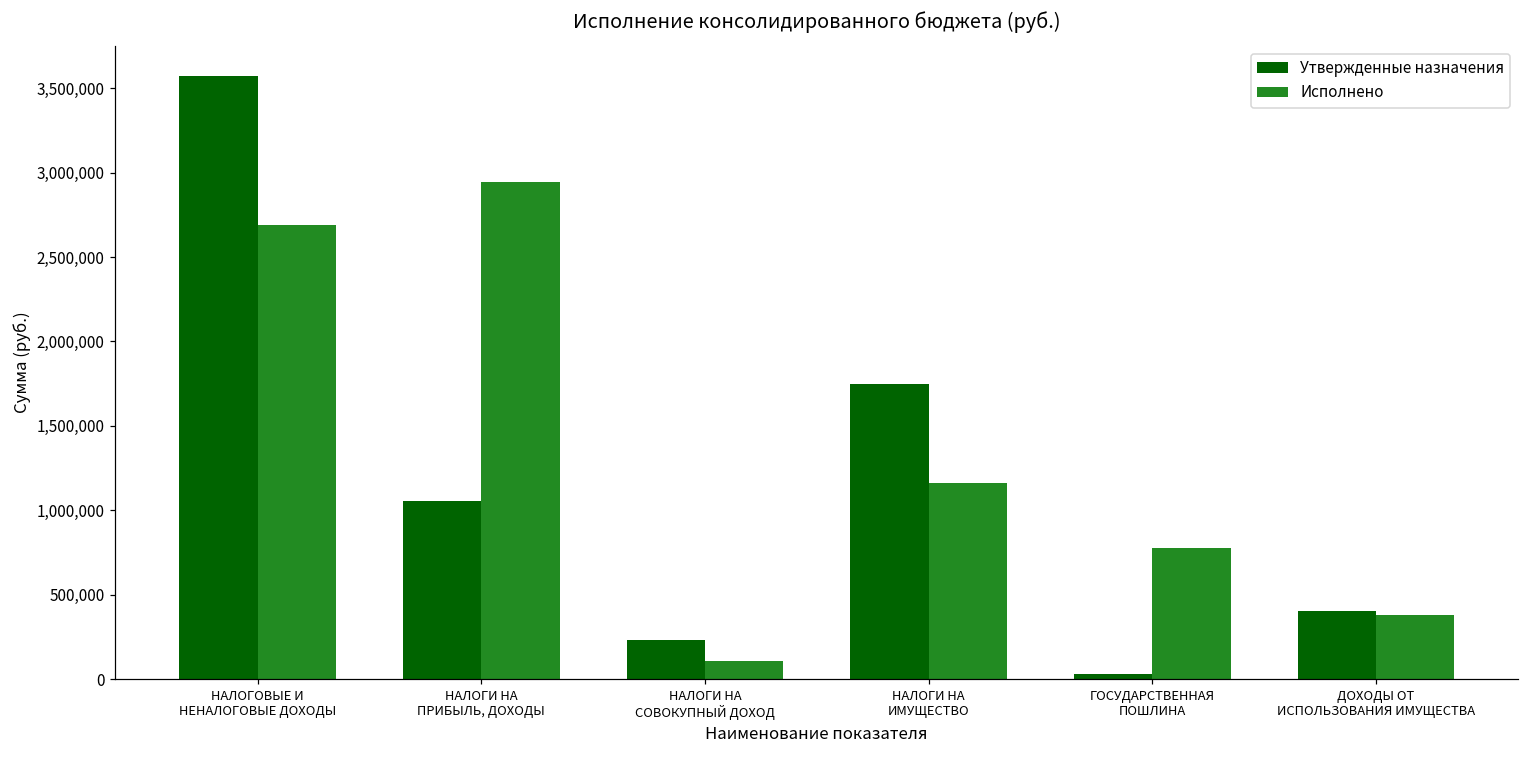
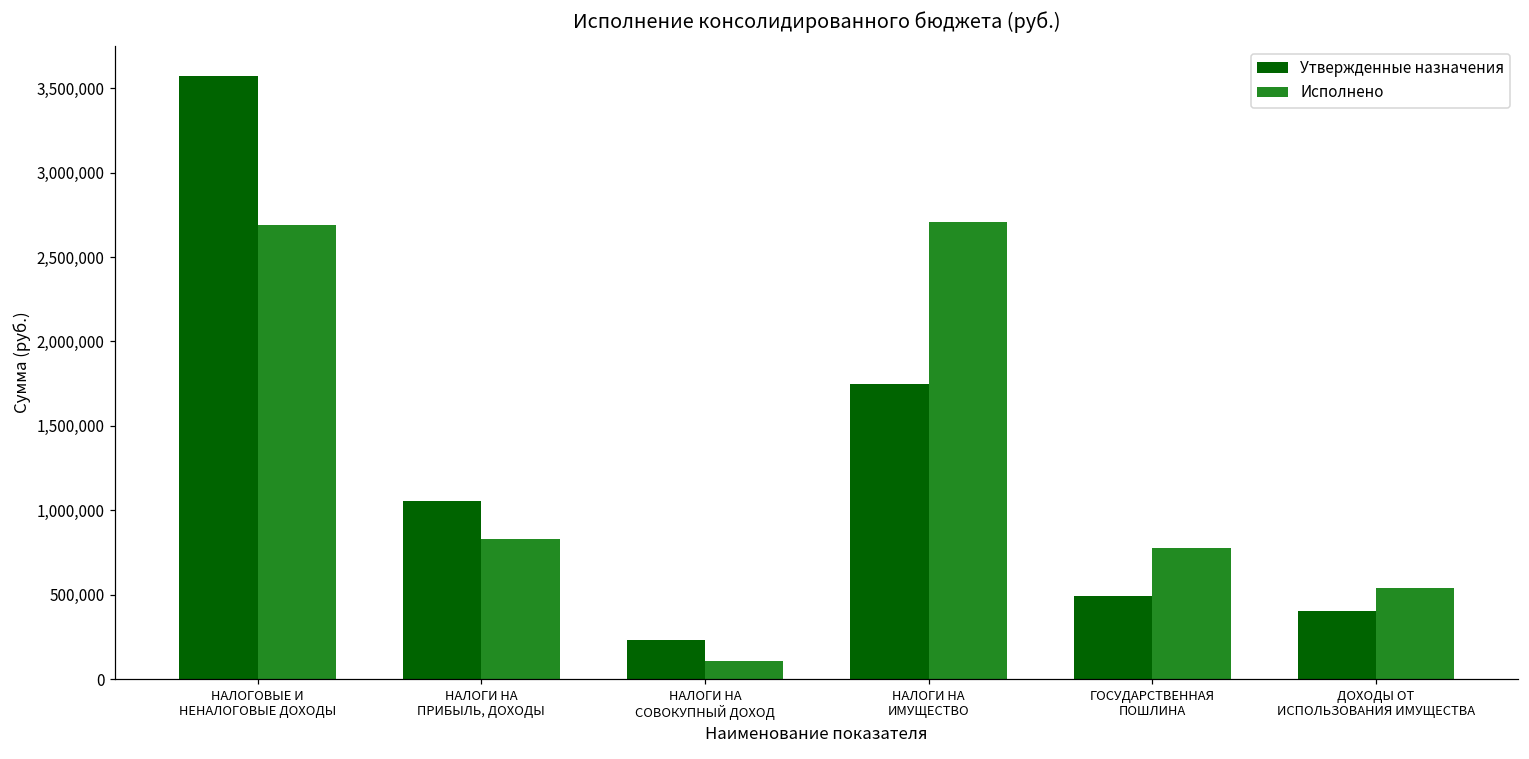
  {
    "Утвержденные назначения": {
      "НАЛОГОВЫЕ И НЕНАЛОГОВЫЕ ДОХОДЫ": "3,570,000",
      "НАЛОГИ НА ПРИБЫЛЬ, ДОХОДЫ": "1,060,000",
      "НАЛОГИ НА СОВОКУПНЫЙ ДОХОД": "230,000",
      "НАЛОГИ НА ИМУЩЕСТВО": "1,750,000",
-     "ГОСУДАРСТВЕННАЯ ПОШЛИНА": "30,000",
+     "ГОСУДАРСТВЕННАЯ ПОШЛИНА": "490,000",
      "ДОХОДЫ ОТ ИСПОЛЬЗОВАНИЯ ИМУЩЕСТВА": "400,000"
    },
    "Исполнено": {
      "НАЛОГОВЫЕ И НЕНАЛОГОВЫЕ ДОХОДЫ": "2,690,000",
-     "НАЛОГИ НА ПРИБЫЛЬ, ДОХОДЫ": "2,940,000",
+     "НАЛОГИ НА ПРИБЫЛЬ, ДОХОДЫ": "830,000",
      "НАЛОГИ НА СОВОКУПНЫЙ ДОХОД": "100,000",
-     "НАЛОГИ НА ИМУЩЕСТВО": "1,160,000",
+     "НАЛОГИ НА ИМУЩЕСТВО": "2,710,000",
      "ГОСУДАРСТВЕННАЯ ПОШЛИНА": "780,000",
-     "ДОХОДЫ ОТ ИСПОЛЬЗОВАНИЯ ИМУЩЕСТВА": "380,000"
+     "ДОХОДЫ ОТ ИСПОЛЬЗОВАНИЯ ИМУЩЕСТВА": "540,000"
    }
  }
